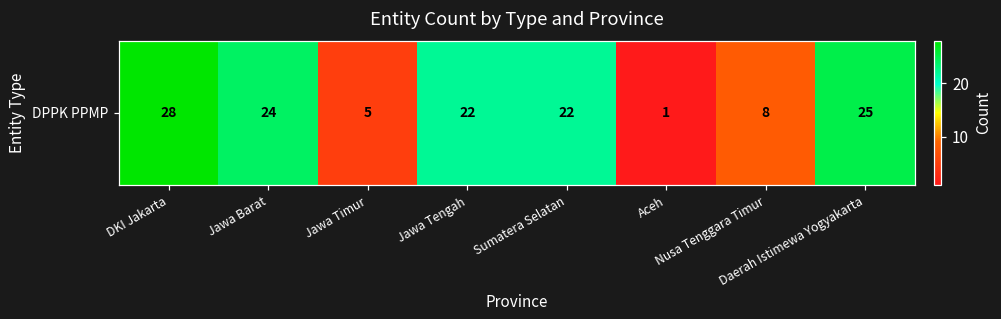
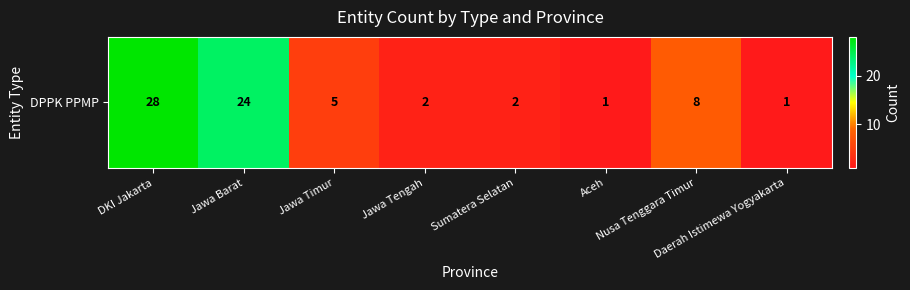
  {
    "DPPK PPMP": {
      "DKI Jakarta": 28,
      "Jawa Barat": 24,
      "Jawa Timur": 5,
-     "Jawa Tengah": 22,
-     "Sumatera Selatan": 22,
+     "Jawa Tengah": 2,
+     "Sumatera Selatan": 2,
      "Aceh": 1,
      "Nusa Tenggara Timur": 8,
-     "Daerah Istimewa Yogyakarta": 25
+     "Daerah Istimewa Yogyakarta": 1
    }
  }
